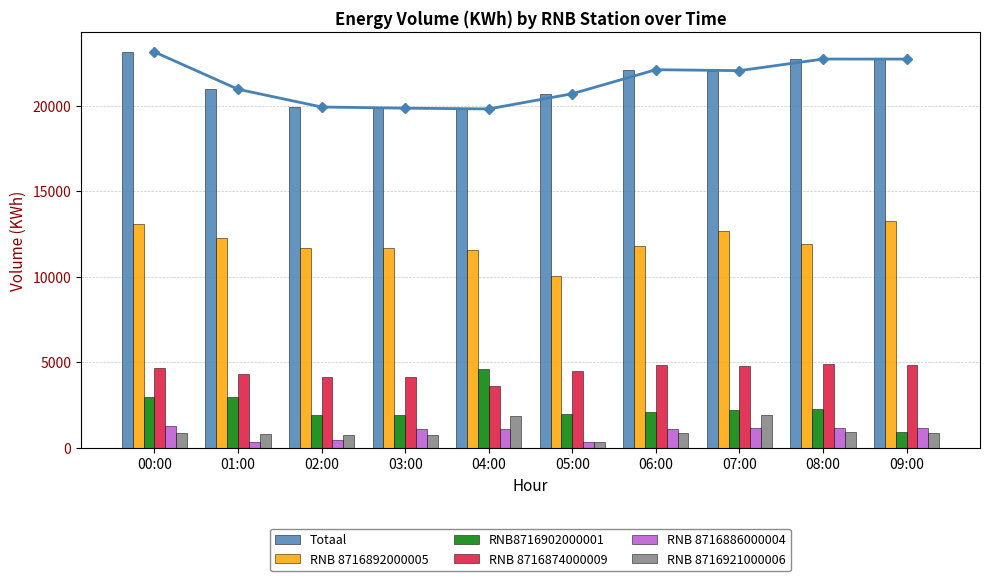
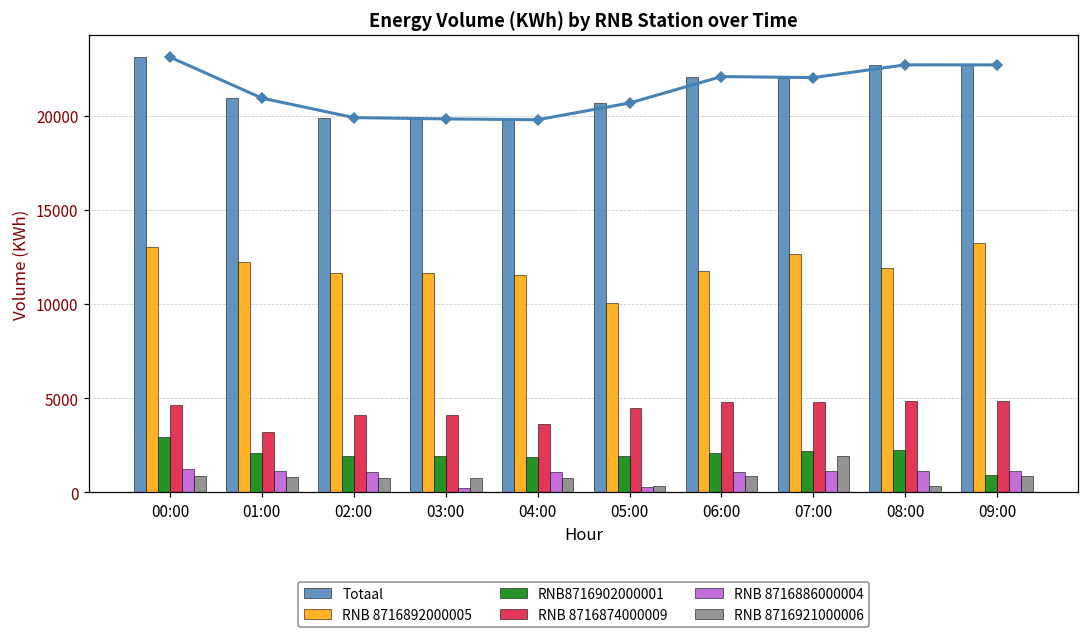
  {
    "RNB 8716892000005": {
      "00:00": 13000,
      "01:00": 12300,
      "02:00": 11700,
      "03:00": 11600,
      "04:00": 11500,
      "05:00": 10000,
      "06:00": 11800,
      "07:00": 12700,
      "08:00": 11900,
      "09:00": 13300
    },
    "RNB8716902000001": {
      "00:00": 3000,
-     "01:00": 2900,
+     "01:00": 2100,
      "02:00": 1900,
      "03:00": 1900,
-     "04:00": 4600,
+     "04:00": 1900,
      "05:00": 1900,
      "06:00": 2100,
      "07:00": 2200,
      "08:00": 2300,
      "09:00": 900
    },
    "RNB 8716874000009": {
      "00:00": 4700,
-     "01:00": 4300,
+     "01:00": 3200,
      "02:00": 4100,
      "03:00": 4100,
      "04:00": 3600,
      "05:00": 4500,
      "06:00": 4800,
      "07:00": 4800,
      "08:00": 4900,
      "09:00": 4900
    },
    "RNB 8716886000004": {
      "00:00": 1200,
-     "01:00": 300,
-     "02:00": 500,
-     "03:00": 1100,
+     "01:00": 1200,
+     "02:00": 1100,
+     "03:00": 300,
      "04:00": 1100,
      "05:00": 300,
      "06:00": 1100,
      "07:00": 1100,
      "08:00": 1200,
      "09:00": 1100
    },
    "RNB 8716921000006": {
      "00:00": 800,
      "01:00": 800,
      "02:00": 800,
      "03:00": 800,
-     "04:00": 1800,
+     "04:00": 800,
      "05:00": 300,
      "06:00": 900,
      "07:00": 1900,
-     "08:00": 900,
+     "08:00": 300,
      "09:00": 900
    }
  }
